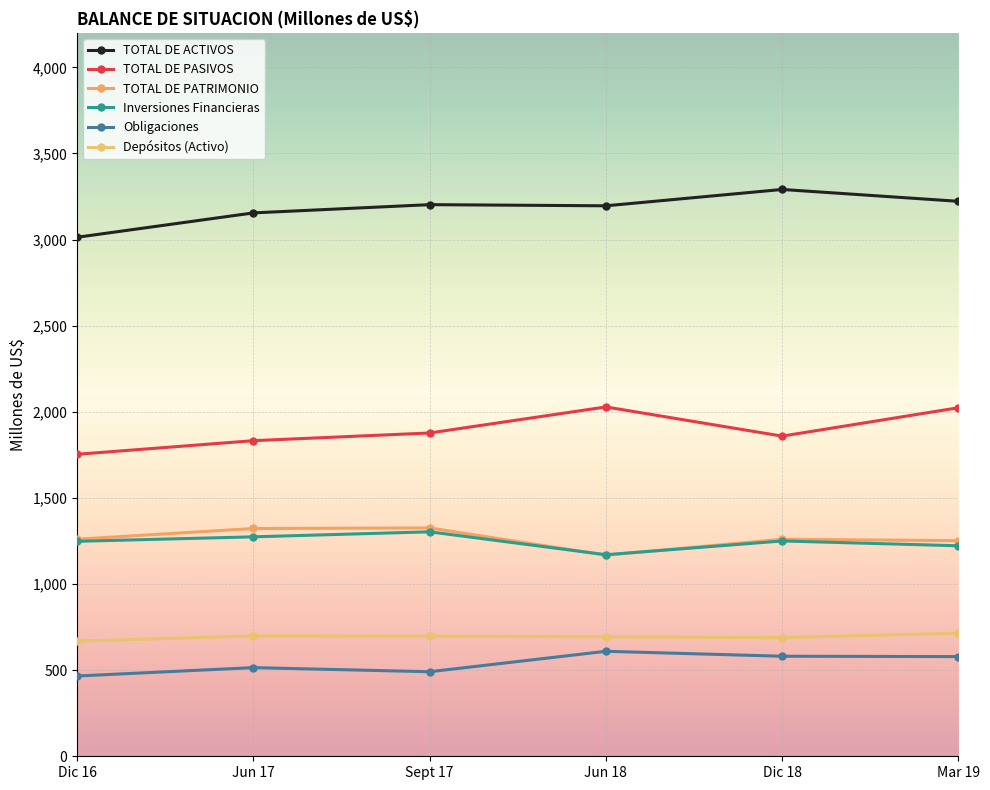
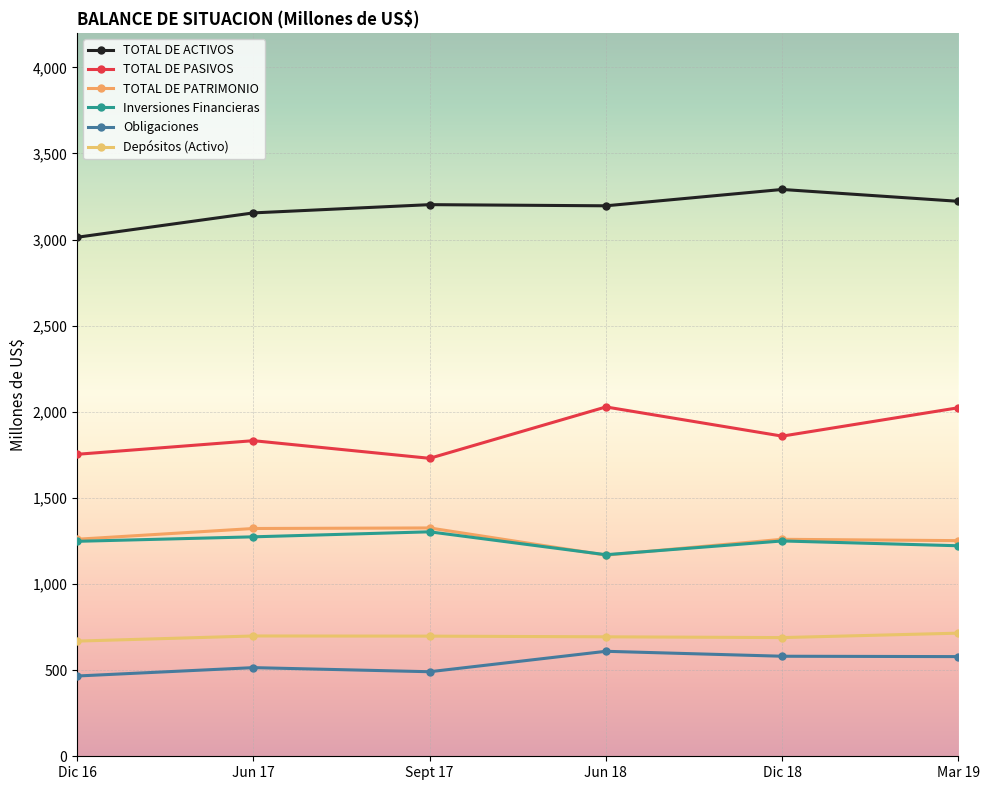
  {
    "TOTAL DE ACTIVOS": {
      "Dic 16": "3,010",
      "Jun 17": "3,150",
      "Sept 17": "3,200",
      "Jun 18": "3,200",
      "Dic 18": "3,290",
      "Mar 19": "3,220"
    },
    "TOTAL DE PASIVOS": {
      "Dic 16": "1,750",
      "Jun 17": "1,830",
-     "Sept 17": "1,880",
+     "Sept 17": "1,730",
      "Jun 18": "2,030",
      "Dic 18": "1,860",
      "Mar 19": "2,020"
    }
  }
